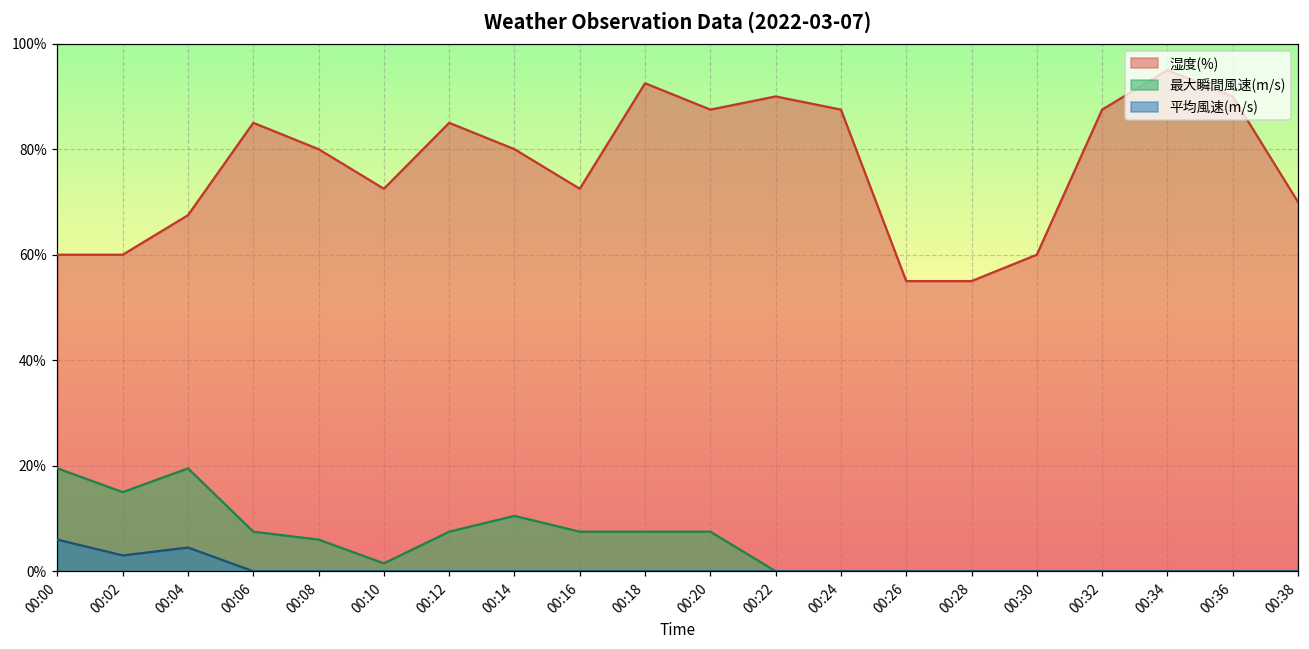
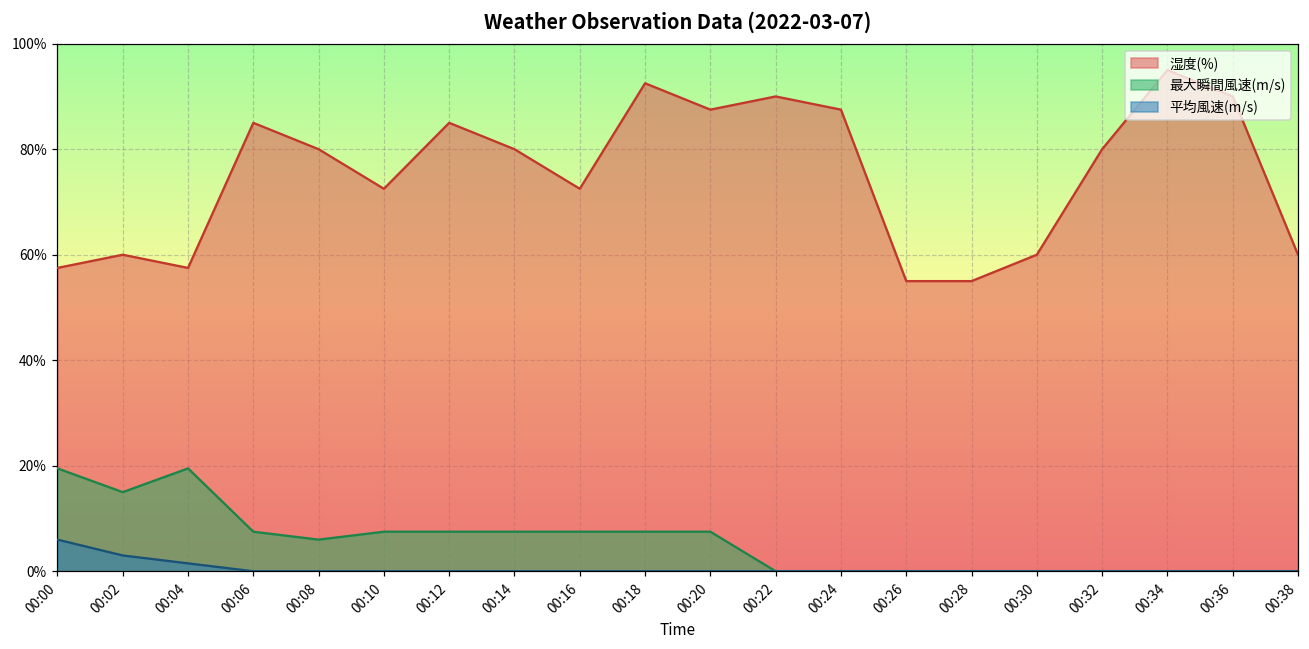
  {
    "湿度(%)": {
-     "00:00": "60%",
+     "00:00": "57%",
      "00:02": "60%",
-     "00:04": "68%",
+     "00:04": "57%",
      "00:06": "85%",
      "00:08": "80%",
      "00:10": "72%",
      "00:12": "85%",
      "00:14": "80%",
      "00:16": "72%",
      "00:18": "93%",
      "00:20": "88%",
      "00:22": "90%",
      "00:24": "88%",
      "00:26": "55%",
      "00:28": "55%",
      "00:30": "60%",
-     "00:32": "88%",
-     "00:38": "70%"
+     "00:32": "80%",
+     "00:38": "60%"
    },
    "最大瞬間風速(m/s)": {
      "00:00": "20%",
      "00:02": "15%",
      "00:04": "20%",
      "00:06": "8%",
      "00:08": "6%",
-     "00:10": "2%",
+     "00:10": "8%",
      "00:12": "8%",
-     "00:14": "11%",
+     "00:14": "8%",
      "00:16": "8%",
      "00:18": "8%",
      "00:20": "8%"
    },
    "平均風速(m/s)": {
      "00:00": "6%",
      "00:02": "3%",
-     "00:04": "5%",
+     "00:04": "2%",
      "00:06": "0%",
      "00:08": "0%",
      "00:10": "0%",
      "00:12": "0%",
      "00:14": "0%",
      "00:16": "0%",
      "00:18": "0%",
      "00:20": "0%"
    }
  }
